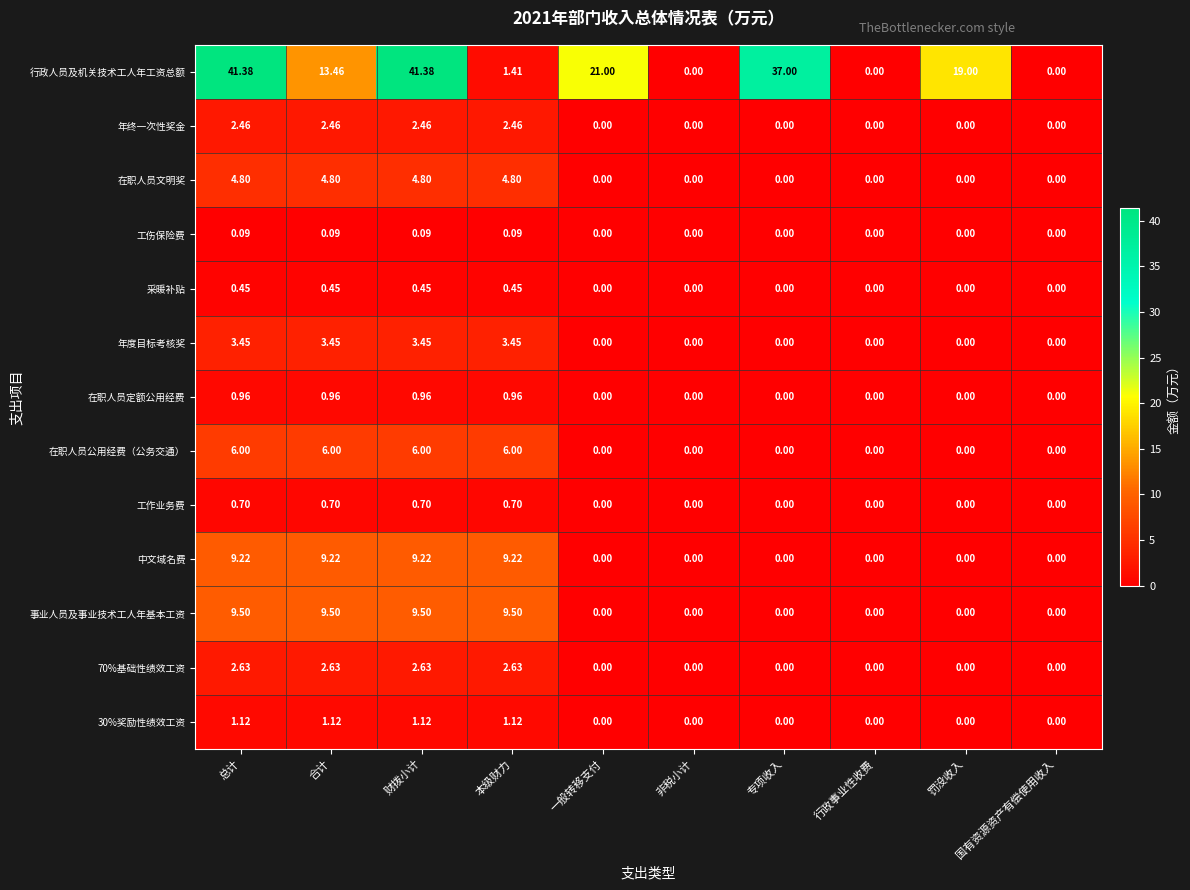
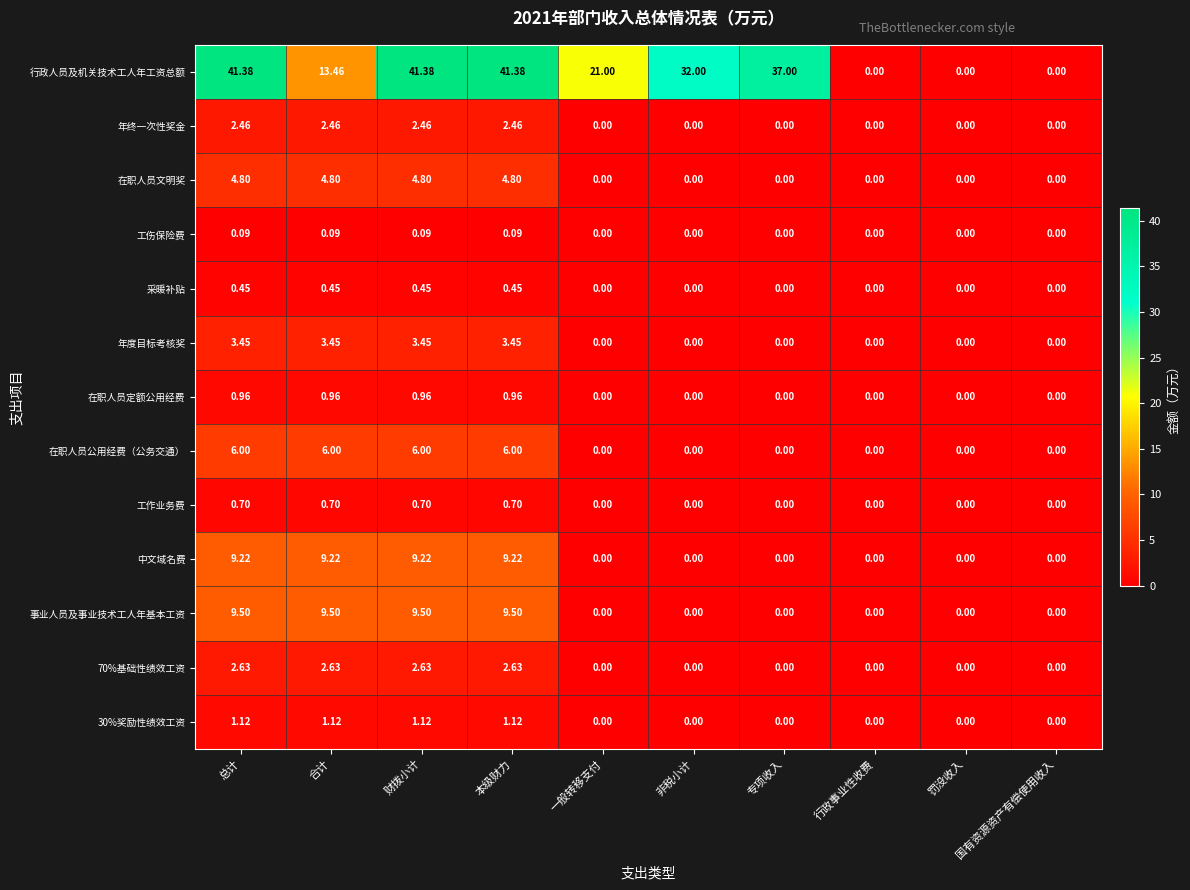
  {
    "行政人员及机关技术工人年工资总额": {
      "总计": 41.38,
      "合计": 13.46,
      "财拨小计": 41.38,
-     "本级财力": 1.41,
+     "本级财力": 41.38,
      "一般转移支付": 21.00,
-     "非税小计": 0.00,
+     "非税小计": 32.00,
      "专项收入": 37.00,
      "行政事业性收费": 0.00,
-     "罚没收入": 19.00,
+     "罚没收入": 0.00,
      "国有资源资产有偿使用收入": 0.00
    },
    "年终一次性奖金": {
      "总计": 2.46,
      "合计": 2.46,
      "财拨小计": 2.46,
      "本级财力": 2.46,
      "一般转移支付": 0.00,
      "非税小计": 0.00,
      "专项收入": 0.00,
      "行政事业性收费": 0.00,
      "罚没收入": 0.00,
      "国有资源资产有偿使用收入": 0.00
    },
    "在职人员文明奖": {
      "总计": 4.80,
      "合计": 4.80,
      "财拨小计": 4.80,
      "本级财力": 4.80,
      "一般转移支付": 0.00,
      "非税小计": 0.00,
      "专项收入": 0.00,
      "行政事业性收费": 0.00,
      "罚没收入": 0.00,
      "国有资源资产有偿使用收入": 0.00
    },
    "工伤保险费": {
      "总计": 0.09,
      "合计": 0.09,
      "财拨小计": 0.09,
      "本级财力": 0.09,
      "一般转移支付": 0.00,
      "非税小计": 0.00,
      "专项收入": 0.00,
      "行政事业性收费": 0.00,
      "罚没收入": 0.00,
      "国有资源资产有偿使用收入": 0.00
    },
    "采暖补贴": {
      "总计": 0.45,
      "合计": 0.45,
      "财拨小计": 0.45,
      "本级财力": 0.45,
      "一般转移支付": 0.00,
      "非税小计": 0.00,
      "专项收入": 0.00,
      "行政事业性收费": 0.00,
      "罚没收入": 0.00,
      "国有资源资产有偿使用收入": 0.00
    },
    "年度目标考核奖": {
      "总计": 3.45,
      "合计": 3.45,
      "财拨小计": 3.45,
      "本级财力": 3.45,
      "一般转移支付": 0.00,
      "非税小计": 0.00,
      "专项收入": 0.00,
      "行政事业性收费": 0.00,
      "罚没收入": 0.00,
      "国有资源资产有偿使用收入": 0.00
    },
    "在职人员定额公用经费": {
      "总计": 0.96,
      "合计": 0.96,
      "财拨小计": 0.96,
      "本级财力": 0.96,
      "一般转移支付": 0.00,
      "非税小计": 0.00,
      "专项收入": 0.00,
      "行政事业性收费": 0.00,
      "罚没收入": 0.00,
      "国有资源资产有偿使用收入": 0.00
    },
    "在职人员公用经费（公务交通）": {
      "总计": 6.00,
      "合计": 6.00,
      "财拨小计": 6.00,
      "本级财力": 6.00,
      "一般转移支付": 0.00,
      "非税小计": 0.00,
      "专项收入": 0.00,
      "行政事业性收费": 0.00,
      "罚没收入": 0.00,
      "国有资源资产有偿使用收入": 0.00
    },
    "工作业务费": {
      "总计": 0.70,
      "合计": 0.70,
      "财拨小计": 0.70,
      "本级财力": 0.70,
      "一般转移支付": 0.00,
      "非税小计": 0.00,
      "专项收入": 0.00,
      "行政事业性收费": 0.00,
      "罚没收入": 0.00,
      "国有资源资产有偿使用收入": 0.00
    },
    "中文域名费": {
      "总计": 9.22,
      "合计": 9.22,
      "财拨小计": 9.22,
      "本级财力": 9.22,
      "一般转移支付": 0.00,
      "非税小计": 0.00,
      "专项收入": 0.00,
      "行政事业性收费": 0.00,
      "罚没收入": 0.00,
      "国有资源资产有偿使用收入": 0.00
    },
    "事业人员及事业技术工人年基本工资": {
      "总计": 9.50,
      "合计": 9.50,
      "财拨小计": 9.50,
      "本级财力": 9.50,
      "一般转移支付": 0.00,
      "非税小计": 0.00,
      "专项收入": 0.00,
      "行政事业性收费": 0.00,
      "罚没收入": 0.00,
      "国有资源资产有偿使用收入": 0.00
    },
    "70%基础性绩效工资": {
      "总计": 2.63,
      "合计": 2.63,
      "财拨小计": 2.63,
      "本级财力": 2.63,
      "一般转移支付": 0.00,
      "非税小计": 0.00,
      "专项收入": 0.00,
      "行政事业性收费": 0.00,
      "罚没收入": 0.00,
      "国有资源资产有偿使用收入": 0.00
    },
    "30%奖励性绩效工资": {
      "总计": 1.12,
      "合计": 1.12,
      "财拨小计": 1.12,
      "本级财力": 1.12,
      "一般转移支付": 0.00,
      "非税小计": 0.00,
      "专项收入": 0.00,
      "行政事业性收费": 0.00,
      "罚没收入": 0.00,
      "国有资源资产有偿使用收入": 0.00
    }
  }
